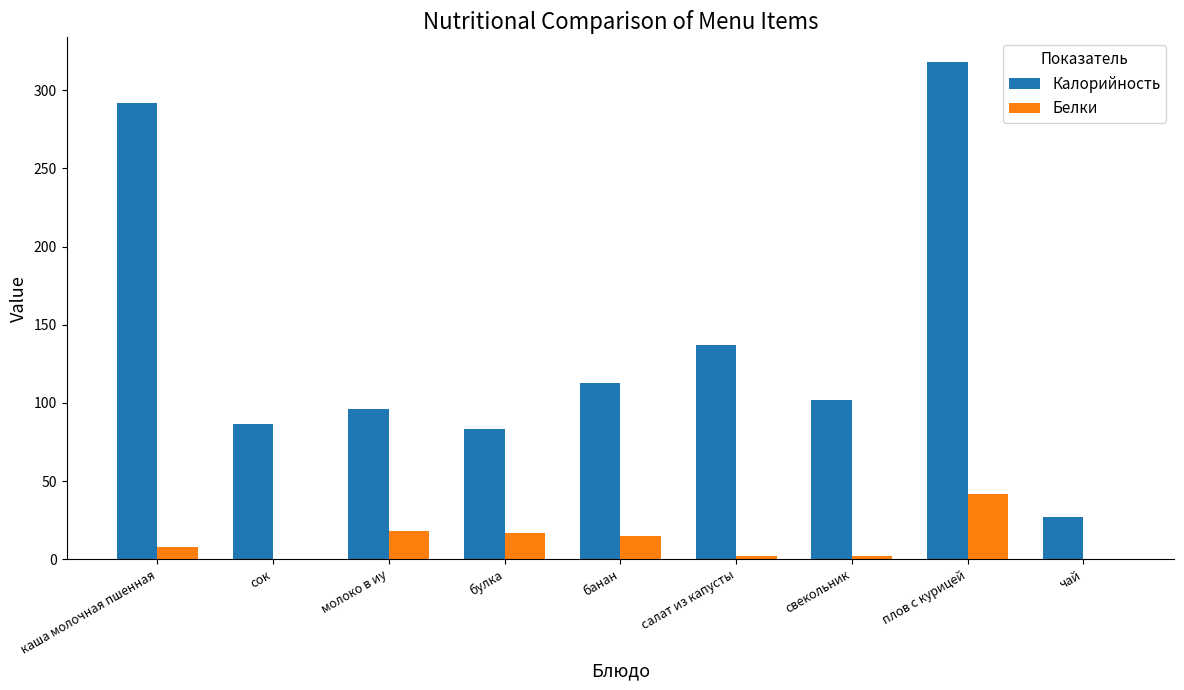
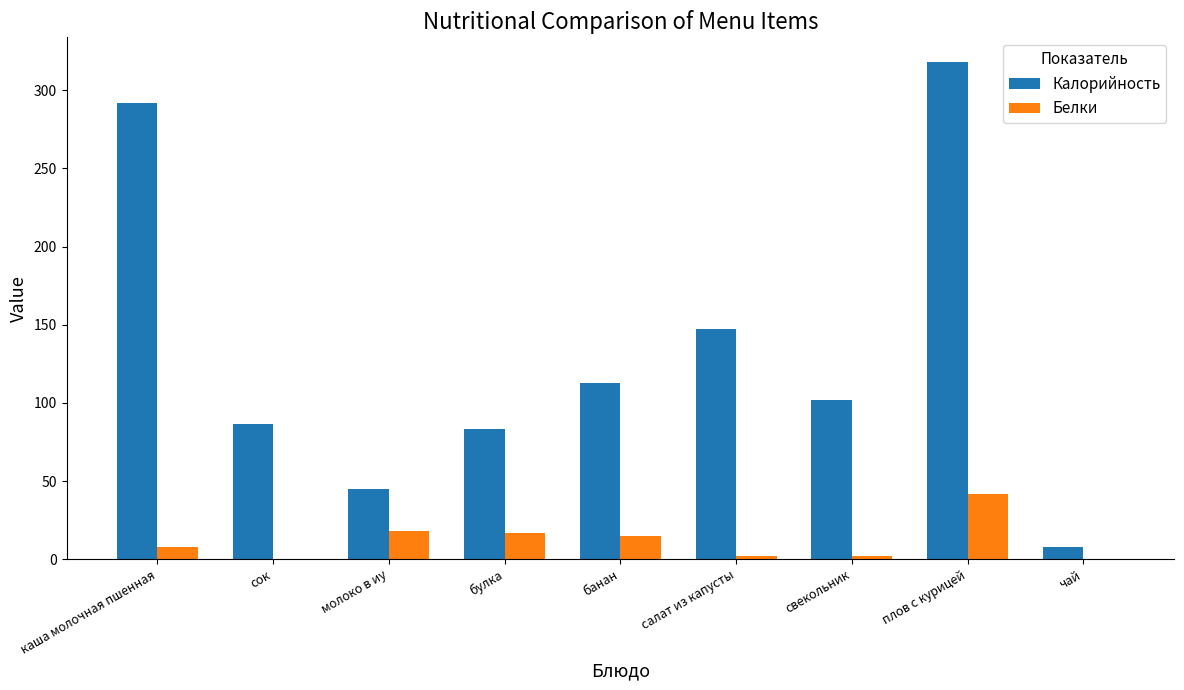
  {
    "Калорийность": {
      "каша молочная пшенная": 292,
      "сок": 86,
-     "молоко в иу": 96,
+     "молоко в иу": 45,
      "булка": 83,
      "банан": 113,
-     "салат из капусты": 137,
+     "салат из капусты": 147,
      "свекольник": 102,
      "плов с курицей": 318,
-     "чай": 27
+     "чай": 8
    },
    "Белки": {
      "каша молочная пшенная": 8,
      "сок": 0,
      "молоко в иу": 18,
      "булка": 17,
      "банан": 15,
      "салат из капусты": 2,
      "свекольник": 2,
      "плов с курицей": 42,
      "чай": 0
    }
  }
